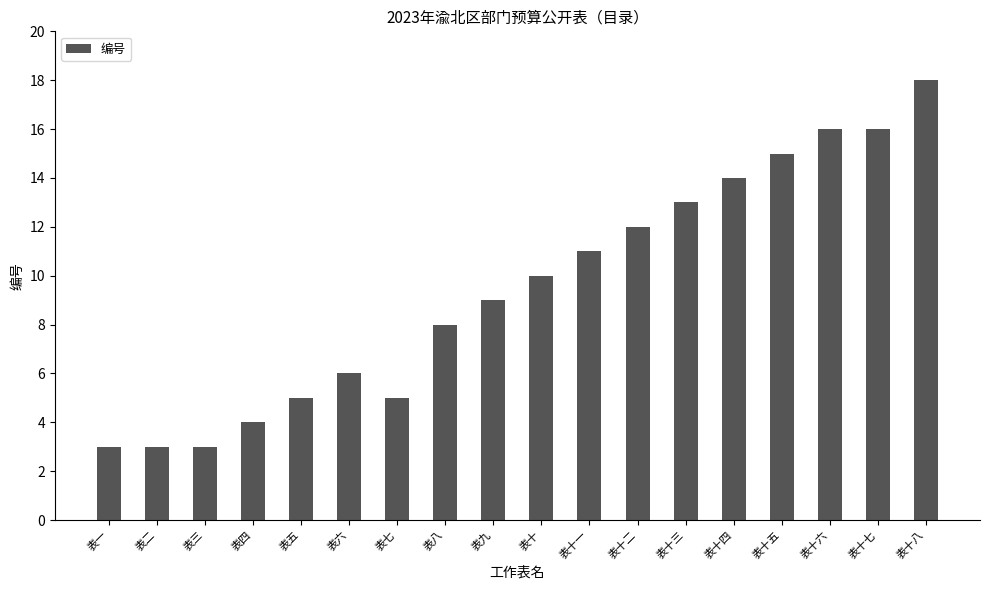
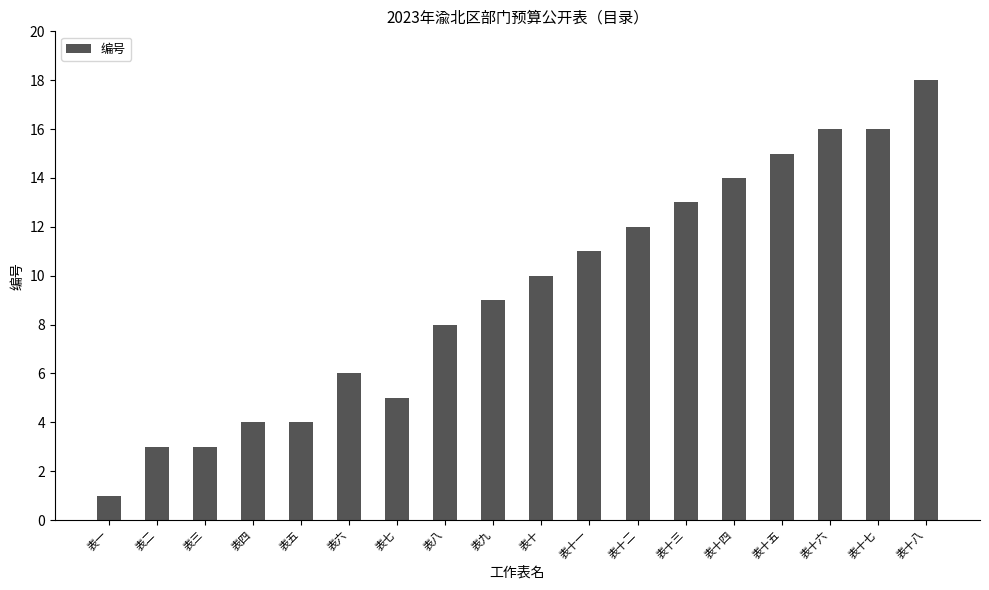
  {
-   "表一": 3,
+   "表一": 1,
    "表二": 3,
    "表三": 3,
    "表四": 4,
-   "表五": 5,
+   "表五": 4,
    "表六": 6,
    "表七": 5,
    "表八": 8,
    "表九": 9,
    "表十": 10,
    "表十一": 11,
    "表十二": 12,
    "表十三": 13,
    "表十四": 14,
    "表十五": 15,
    "表十六": 16,
    "表十七": 16,
    "表十八": 18
  }
